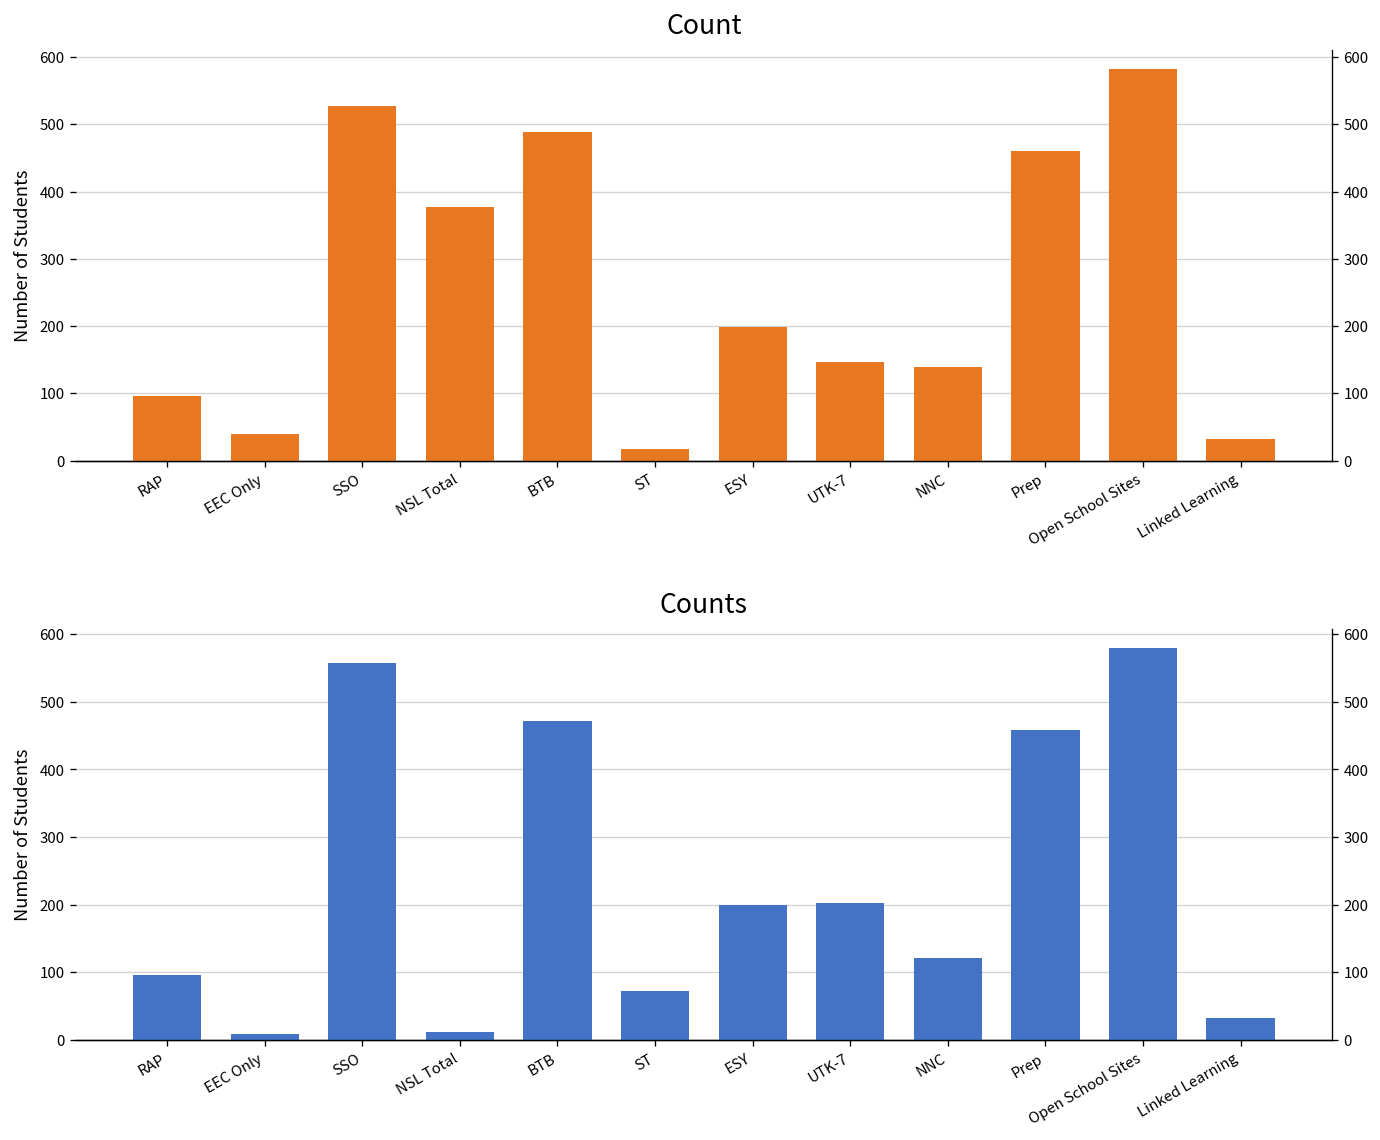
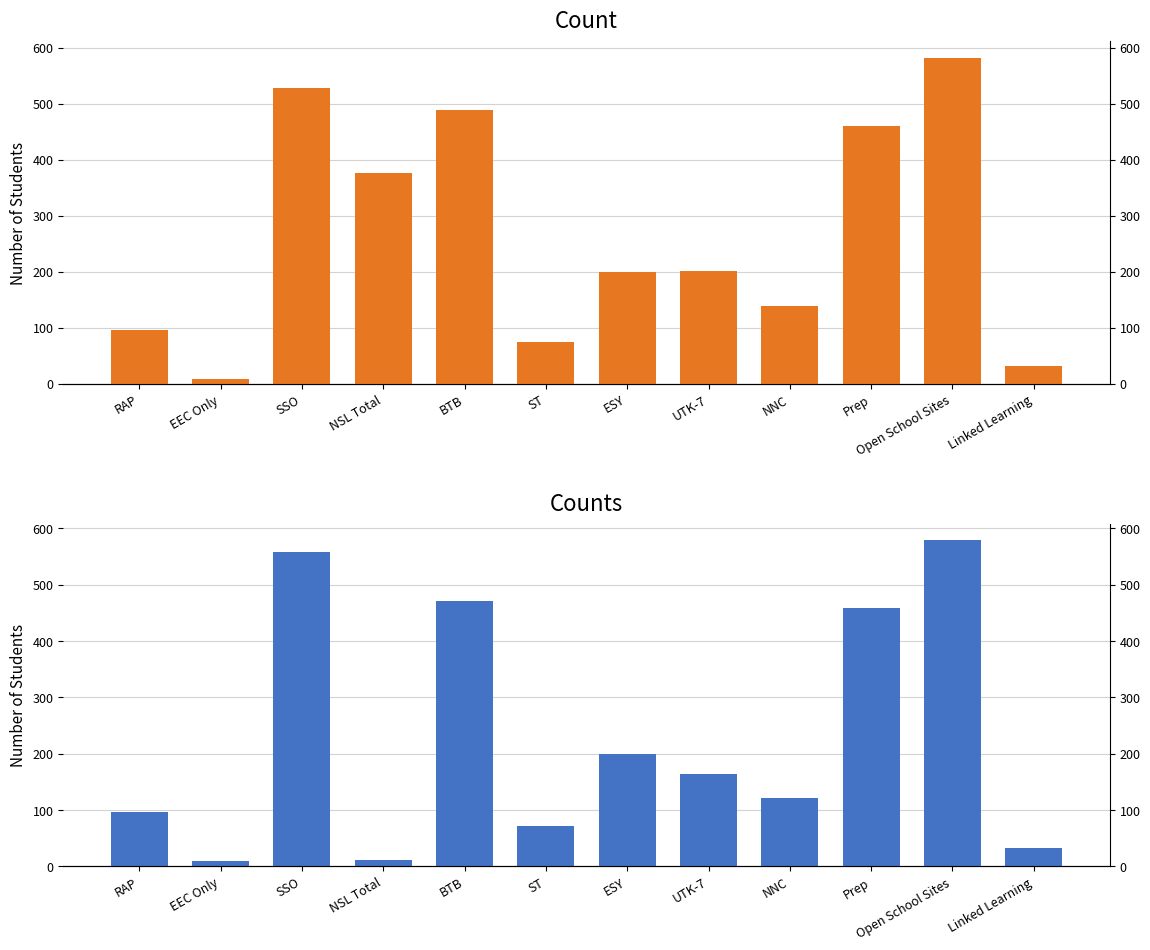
  {
    "Count": {
      "RAP": 100,
-     "EEC Only": 40,
+     "EEC Only": 10,
      "SSO": 530,
      "NSL Total": 380,
      "BTB": 490,
-     "ST": 20,
+     "ST": 80,
      "ESY": 200,
-     "UTK-7": 150,
+     "UTK-7": 200,
      "NNC": 140,
      "Prep": 460,
      "Open School Sites": 580,
      "Linked Learning": 30
    },
    "Counts": {
      "RAP": 100,
      "EEC Only": 10,
      "SSO": 560,
      "NSL Total": 10,
      "BTB": 470,
      "ST": 70,
      "ESY": 200,
-     "UTK-7": 200,
+     "UTK-7": 170,
      "NNC": 120,
      "Prep": 460,
      "Open School Sites": 580,
      "Linked Learning": 30
    }
  }
